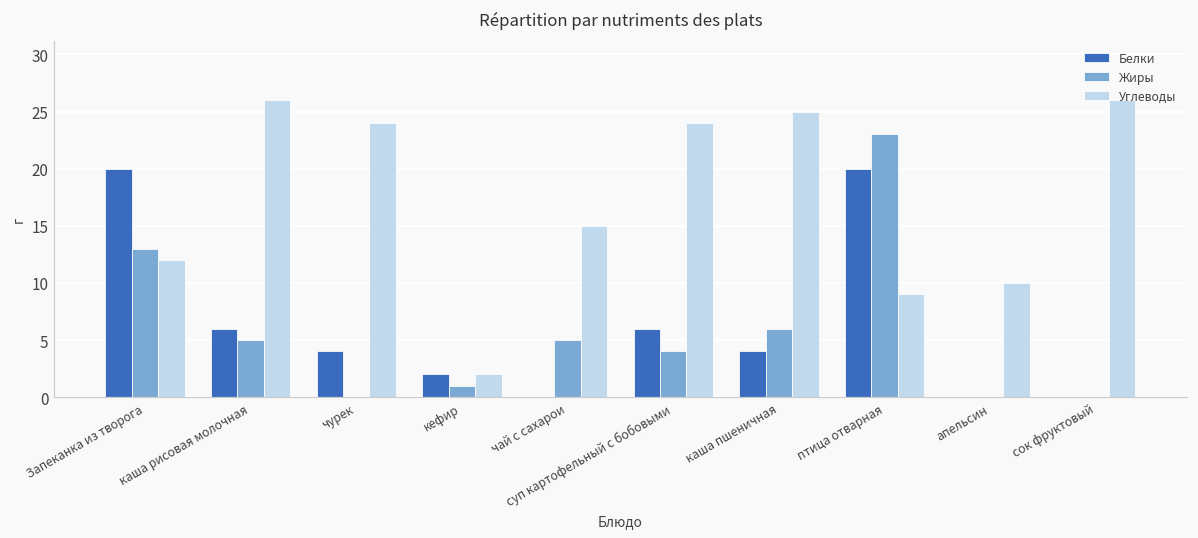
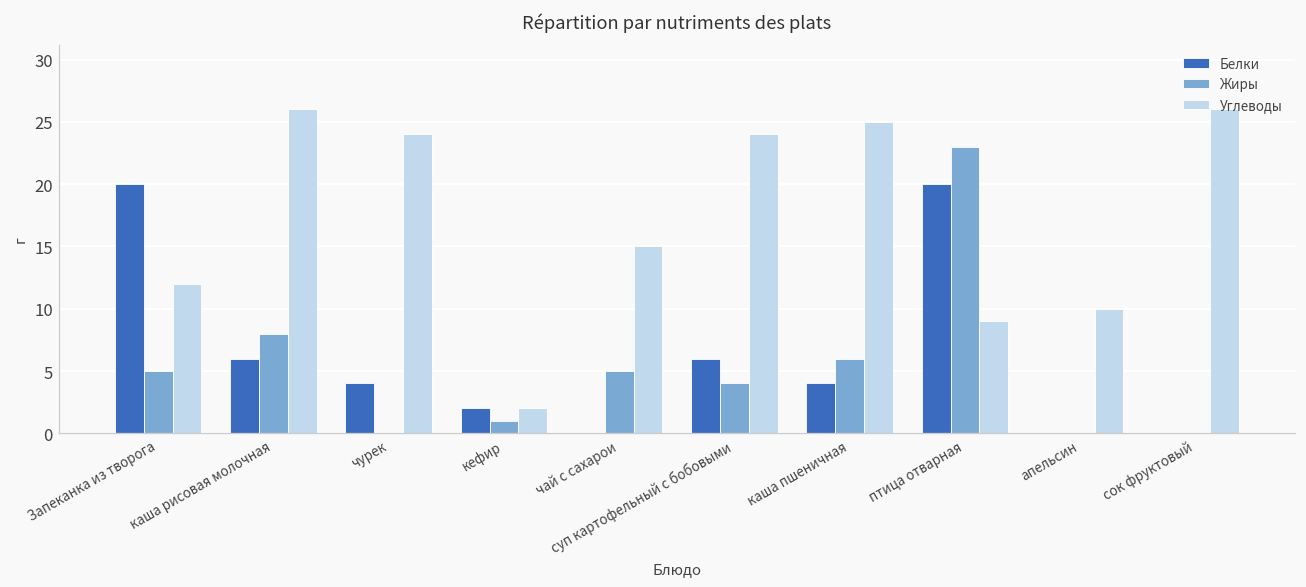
  {
    "Белки": {
      "Запеканка из творога": 20,
      "каша рисовая молочная": 6,
      "чурек": 4,
      "кефир": 2,
      "чай с сахарои": 0,
      "суп картофельный с бобовыми": 6,
      "каша пшеничная": 4,
      "птица отварная": 20,
      "апельсин": 0,
      "сок фруктовый": 0
    },
    "Жиры": {
-     "Запеканка из творога": 13,
-     "каша рисовая молочная": 5,
+     "Запеканка из творога": 5,
+     "каша рисовая молочная": 8,
      "чурек": 0,
      "кефир": 1,
      "чай с сахарои": 5,
      "суп картофельный с бобовыми": 4,
      "каша пшеничная": 6,
      "птица отварная": 23,
      "апельсин": 0,
      "сок фруктовый": 0
    },
    "Углеводы": {
      "Запеканка из творога": 12,
      "каша рисовая молочная": 26,
      "чурек": 24,
      "кефир": 2,
      "чай с сахарои": 15,
      "суп картофельный с бобовыми": 24,
      "каша пшеничная": 25,
      "птица отварная": 9,
      "апельсин": 10,
      "сок фруктовый": 26
    }
  }
